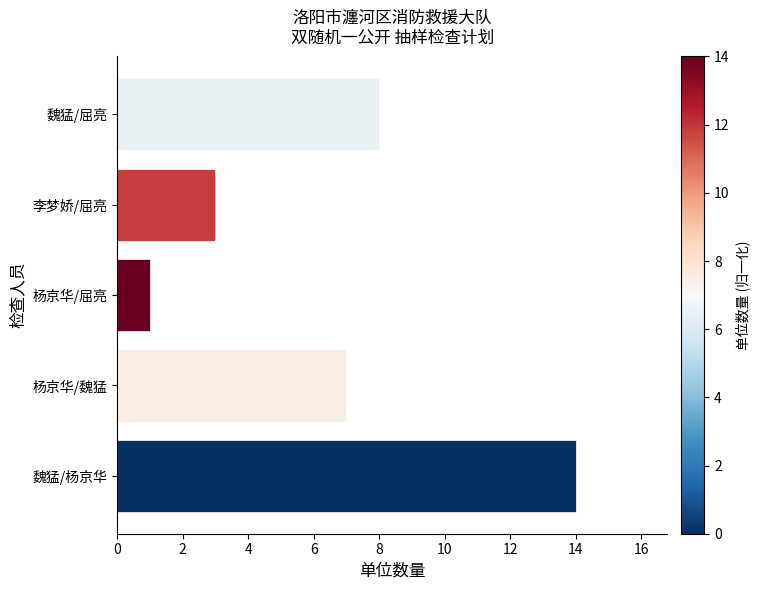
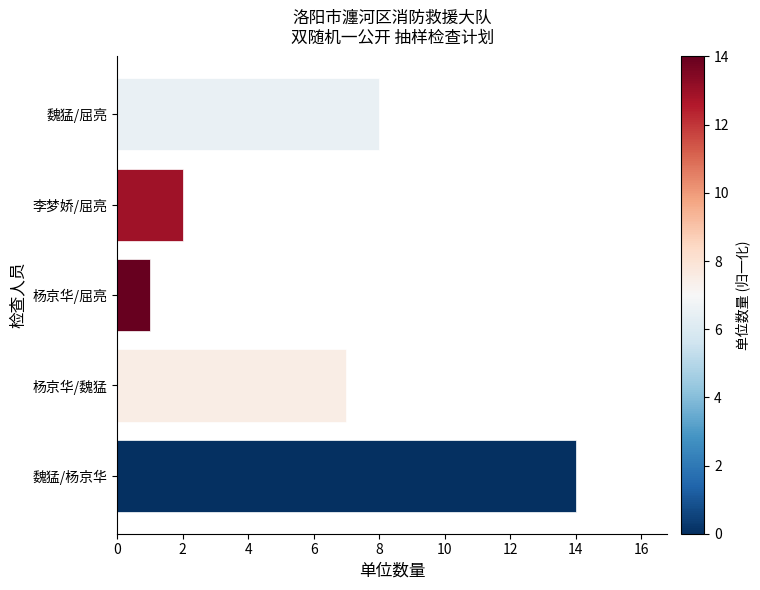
  {
    "魏猛/屈亮": 8,
-   "李梦娇/屈亮": 3,
+   "李梦娇/屈亮": 2,
    "杨京华/屈亮": 1,
    "杨京华/魏猛": 7,
    "魏猛/杨京华": 14
  }
